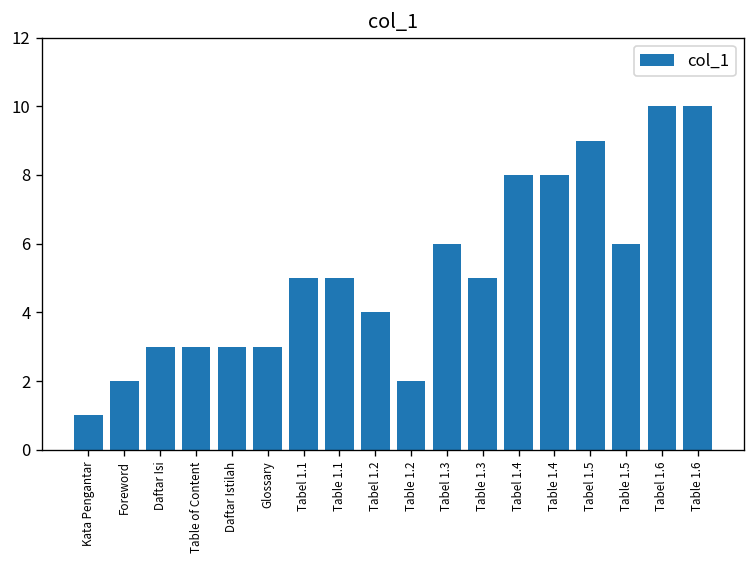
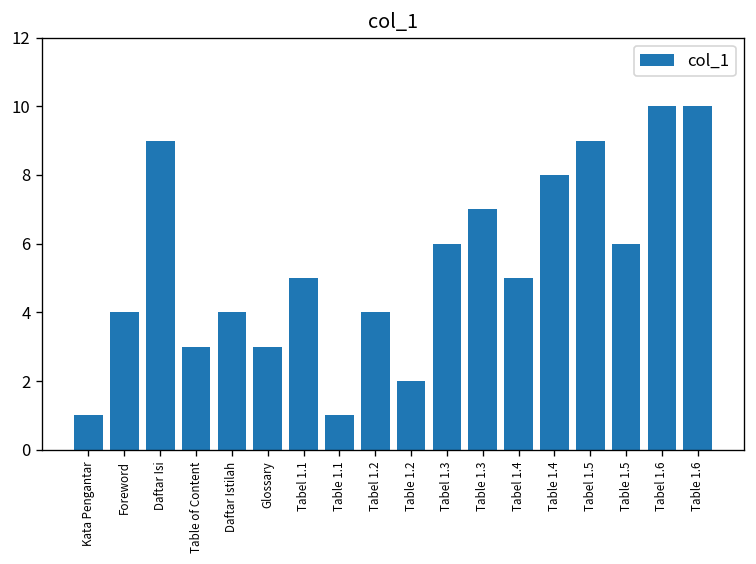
  {
    "Kata Pengantar": 1,
-   "Foreword": 2,
-   "Daftar Isi": 3,
+   "Foreword": 4,
+   "Daftar Isi": 9,
    "Table of Content": 3,
-   "Daftar Istilah": 3,
+   "Daftar Istilah": 4,
    "Glossary": 3,
    "Tabel 1.1": 5,
-   "Table 1.1": 5,
+   "Table 1.1": 1,
    "Tabel 1.2": 4,
    "Table 1.2": 2,
    "Tabel 1.3": 6,
-   "Table 1.3": 5,
-   "Tabel 1.4": 8,
+   "Table 1.3": 7,
+   "Tabel 1.4": 5,
    "Table 1.4": 8,
    "Tabel 1.5": 9,
    "Table 1.5": 6,
    "Tabel 1.6": 10,
    "Table 1.6": 10
  }
